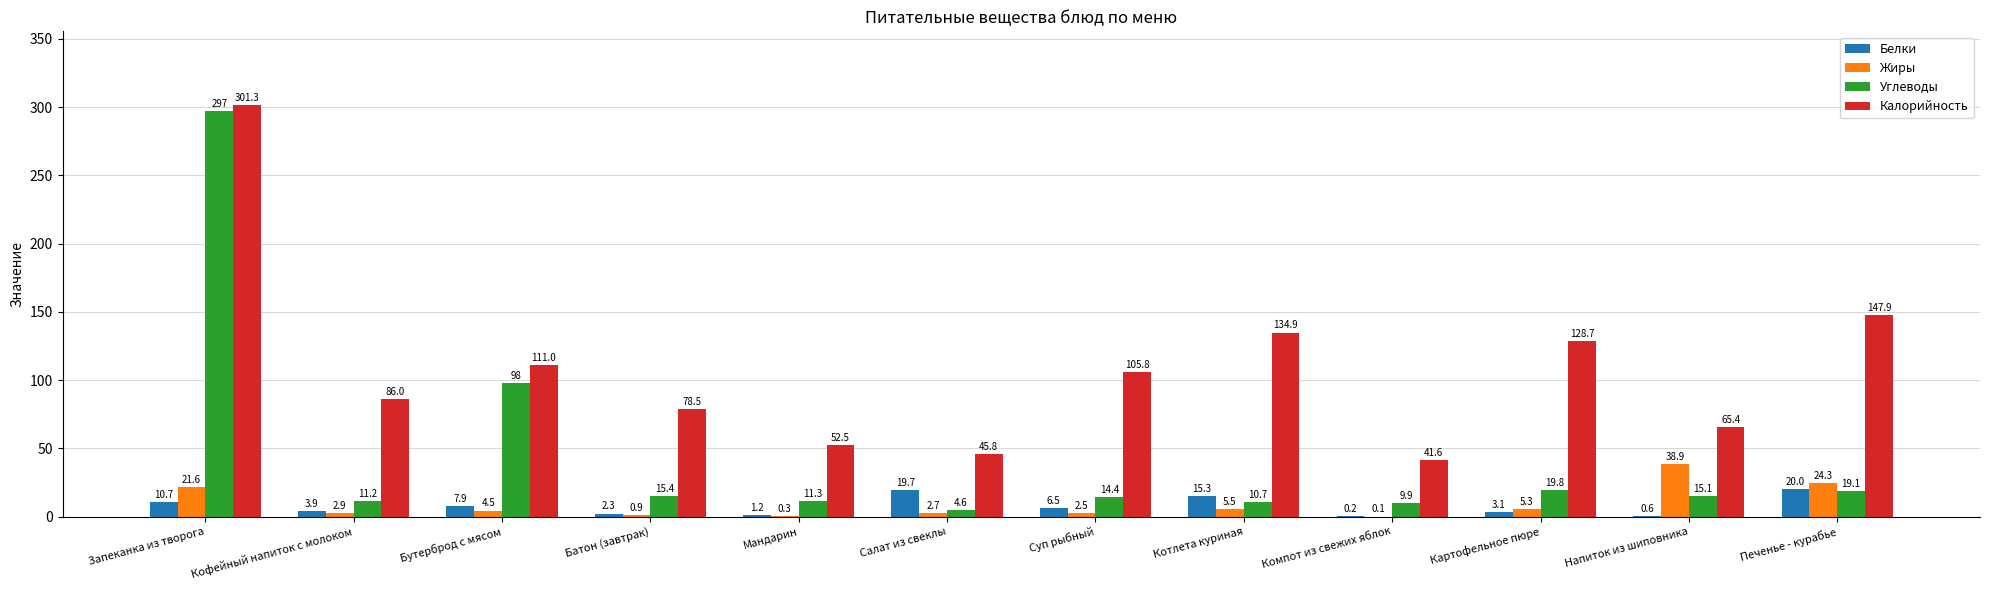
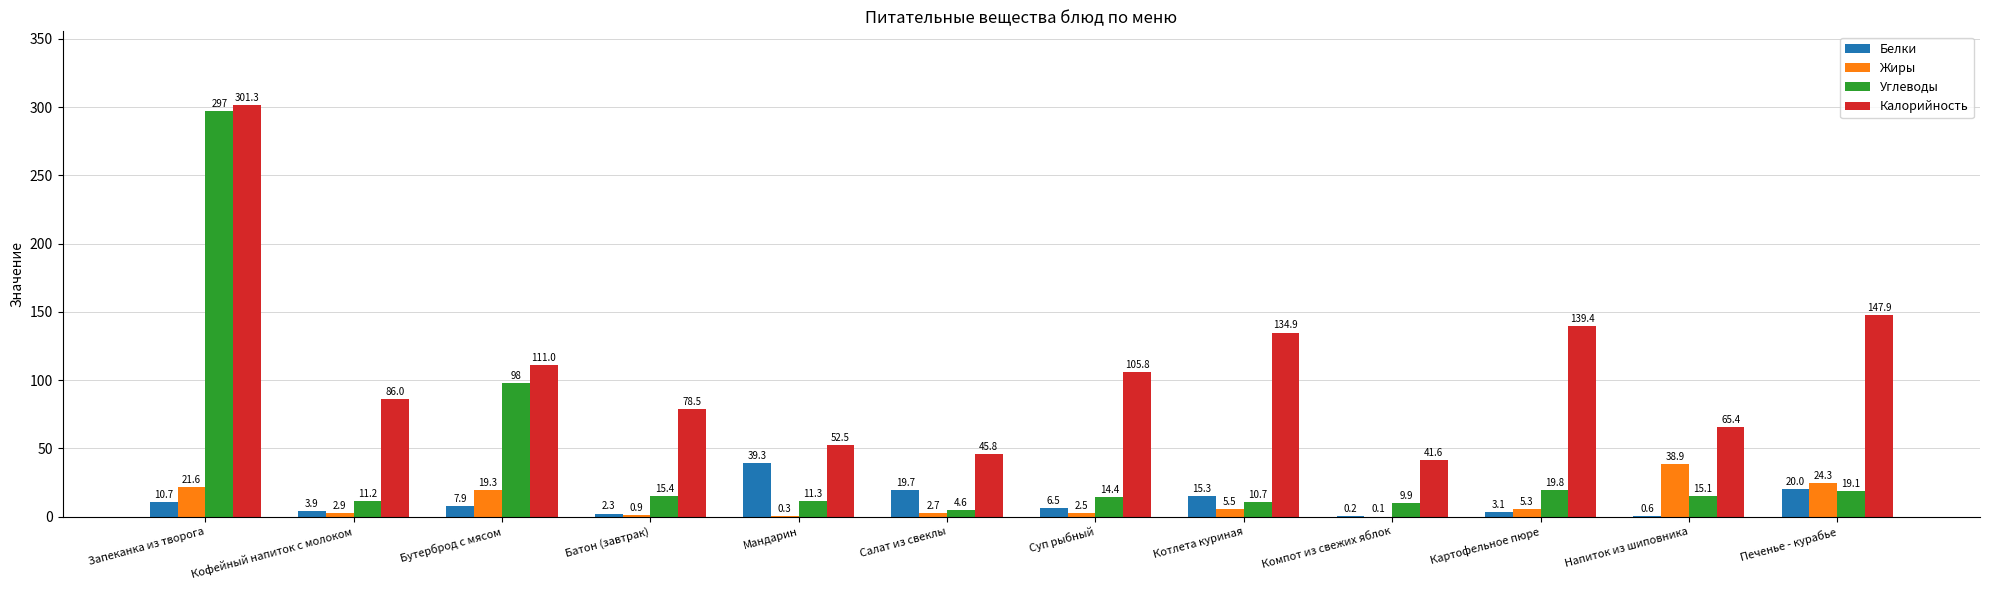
  {
    "Белки": {
      "Запеканка из творога": 10.7,
      "Кофейный напиток с молоком": 3.9,
      "Бутерброд с мясом": 7.9,
      "Батон (завтрак)": 2.3,
-     "Мандарин": 1.2,
+     "Мандарин": 39.3,
      "Салат из свеклы": 19.7,
      "Суп рыбный": 6.5,
      "Котлета куриная": 15.3,
      "Компот из свежих яблок": 0.2,
      "Картофельное пюре": 3.1,
      "Напиток из шиповника": 0.6,
      "Печенье - курабье": 20.0
    },
    "Жиры": {
      "Запеканка из творога": 21.6,
      "Кофейный напиток с молоком": 2.9,
-     "Бутерброд с мясом": 4.5,
+     "Бутерброд с мясом": 19.3,
      "Батон (завтрак)": 0.9,
      "Мандарин": 0.3,
      "Салат из свеклы": 2.7,
      "Суп рыбный": 2.5,
      "Котлета куриная": 5.5,
      "Компот из свежих яблок": 0.1,
      "Картофельное пюре": 5.3,
      "Напиток из шиповника": 38.9,
      "Печенье - курабье": 24.3
    },
    "Углеводы": {
      "Запеканка из творога": 297,
      "Кофейный напиток с молоком": 11.2,
      "Бутерброд с мясом": 98,
      "Батон (завтрак)": 15.4,
      "Мандарин": 11.3,
      "Салат из свеклы": 4.6,
      "Суп рыбный": 14.4,
      "Котлета куриная": 10.7,
      "Компот из свежих яблок": 9.9,
      "Картофельное пюре": 19.8,
      "Напиток из шиповника": 15.1,
      "Печенье - курабье": 19.1
    },
    "Калорийность": {
      "Запеканка из творога": 301.3,
      "Кофейный напиток с молоком": 86.0,
      "Бутерброд с мясом": 111.0,
      "Батон (завтрак)": 78.5,
      "Мандарин": 52.5,
      "Салат из свеклы": 45.8,
      "Суп рыбный": 105.8,
      "Котлета куриная": 134.9,
      "Компот из свежих яблок": 41.6,
-     "Картофельное пюре": 128.7,
+     "Картофельное пюре": 139.4,
      "Напиток из шиповника": 65.4,
      "Печенье - курабье": 147.9
    }
  }
